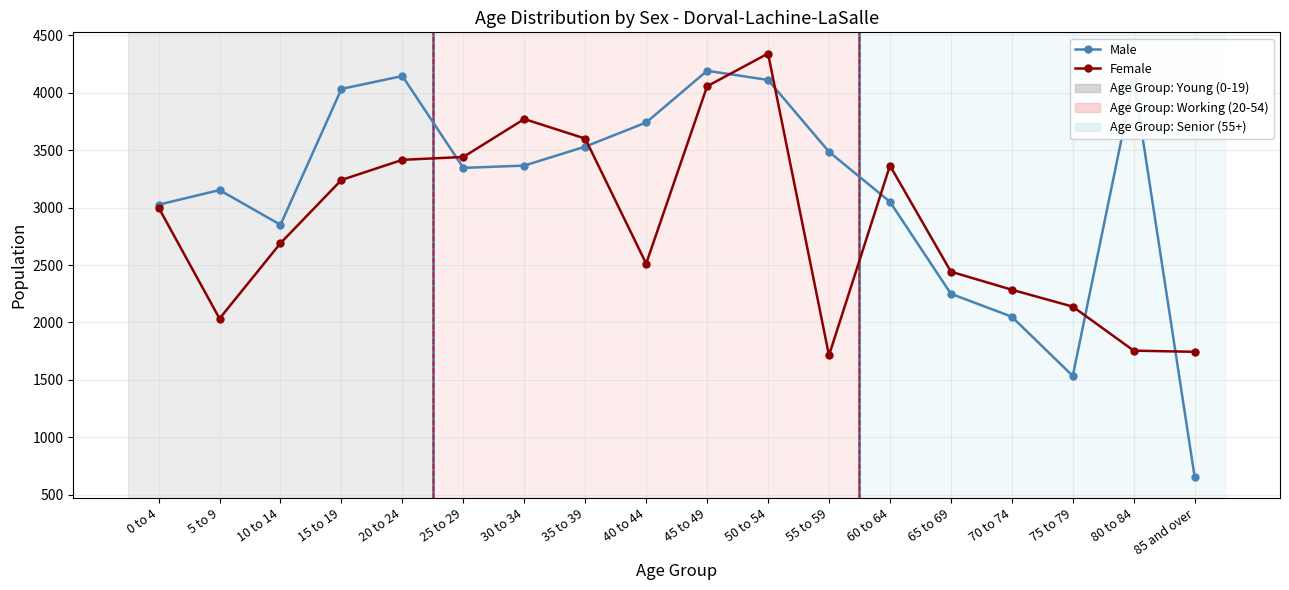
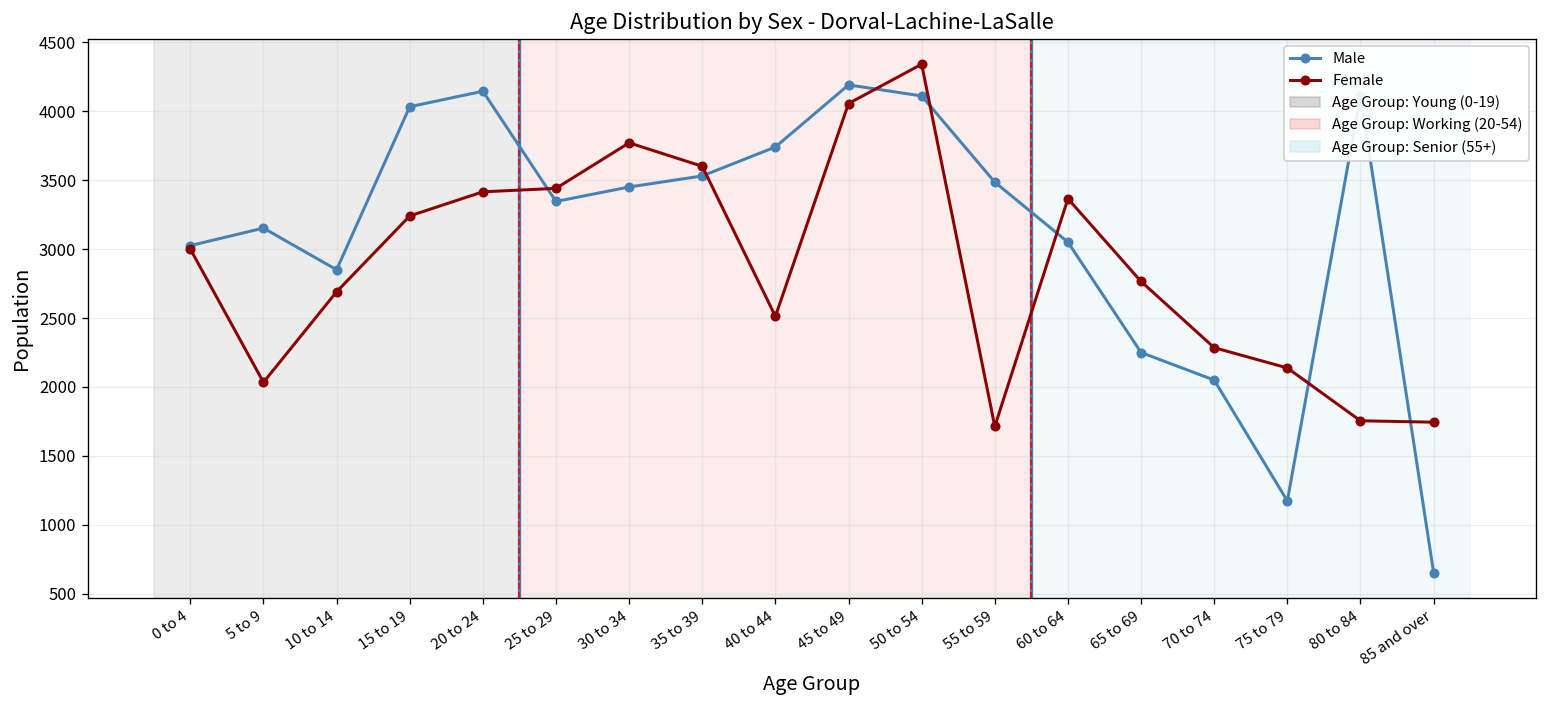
  {
    "Male": {
      "0 to 4": 3030,
      "5 to 9": 3150,
      "10 to 14": 2850,
      "15 to 19": 4030,
      "20 to 24": 4140,
      "25 to 29": 3350,
-     "30 to 34": 3370,
+     "30 to 34": 3450,
      "35 to 39": 3530,
      "40 to 44": 3740,
      "45 to 49": 4190,
      "50 to 54": 4110,
      "55 to 59": 3490,
      "60 to 64": 3050,
      "65 to 69": 2250,
      "70 to 74": 2050,
-     "75 to 79": 1540,
+     "75 to 79": 1170,
      "85 and over": 660
    },
    "Female": {
      "0 to 4": 3000,
      "5 to 9": 2030,
      "10 to 14": 2690,
      "15 to 19": 3240,
      "20 to 24": 3420,
      "25 to 29": 3440,
      "30 to 34": 3770,
      "35 to 39": 3600,
      "40 to 44": 2510,
      "45 to 49": 4060,
      "50 to 54": 4340,
      "55 to 59": 1710,
      "60 to 64": 3370,
-     "65 to 69": 2440,
+     "65 to 69": 2770,
      "70 to 74": 2290,
      "75 to 79": 2140,
      "80 to 84": 1760,
      "85 and over": 1750
    }
  }
